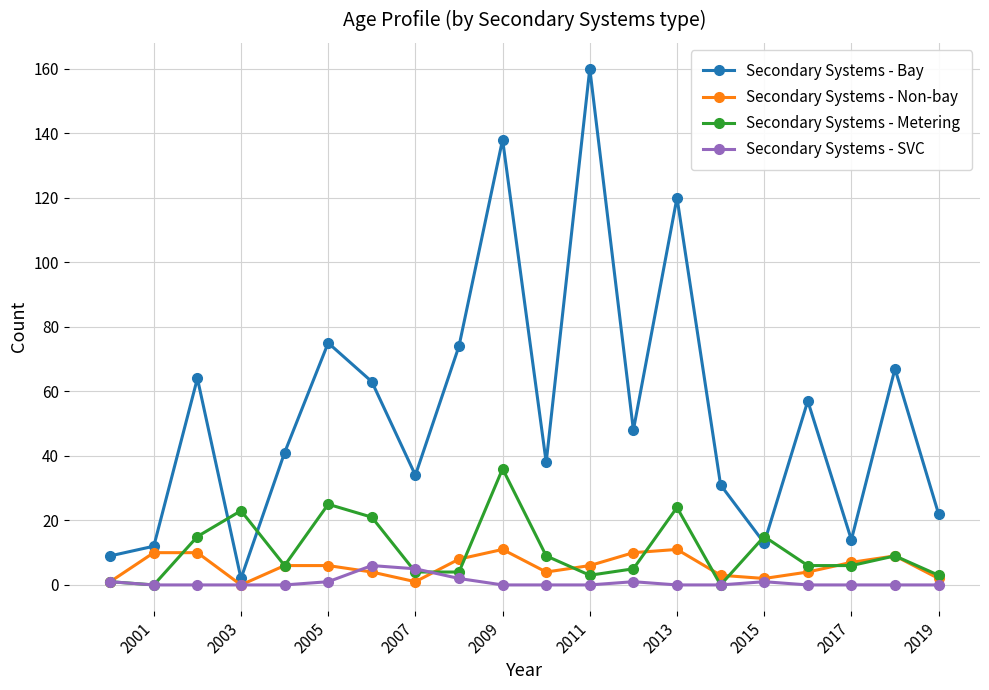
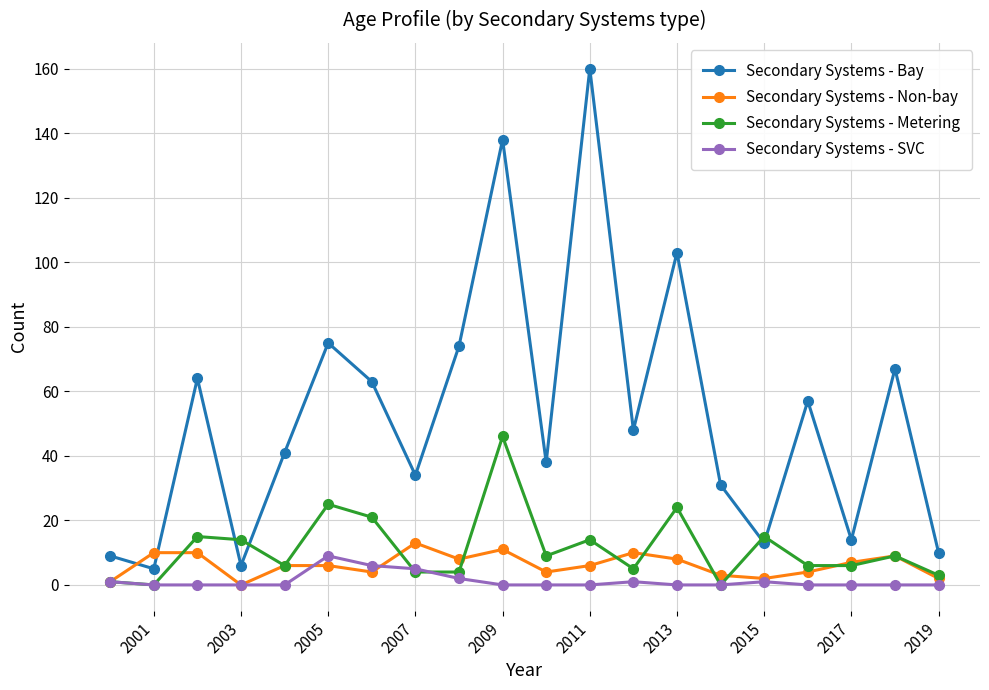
  {
    "Secondary Systems - Bay": {
-     "2001": 12,
-     "2003": 2,
+     "2001": 5,
+     "2003": 6,
      "2005": 75,
      "2007": 34,
      "2009": 138,
      "2011": 160,
-     "2013": 120,
+     "2013": 103,
      "2015": 13,
      "2017": 14,
-     "2019": 22
+     "2019": 10
    },
    "Secondary Systems - Non-bay": {
      "2001": 10,
      "2005": 6,
-     "2007": 1,
+     "2007": 13,
      "2009": 11,
      "2011": 6,
-     "2013": 11,
+     "2013": 8,
      "2015": 2,
      "2017": 7,
      "2019": 2
    },
    "Secondary Systems - Metering": {
-     "2003": 23,
+     "2003": 14,
      "2005": 25,
      "2007": 4,
-     "2009": 36,
-     "2011": 3,
+     "2009": 46,
+     "2011": 14,
      "2013": 24,
      "2015": 15,
      "2017": 6,
      "2019": 3
    },
    "Secondary Systems - SVC": {
-     "2005": 1,
+     "2005": 9,
      "2007": 5,
      "2009": 0,
      "2011": 0,
      "2013": 0,
      "2015": 1,
      "2017": 0,
      "2019": 0
    }
  }
